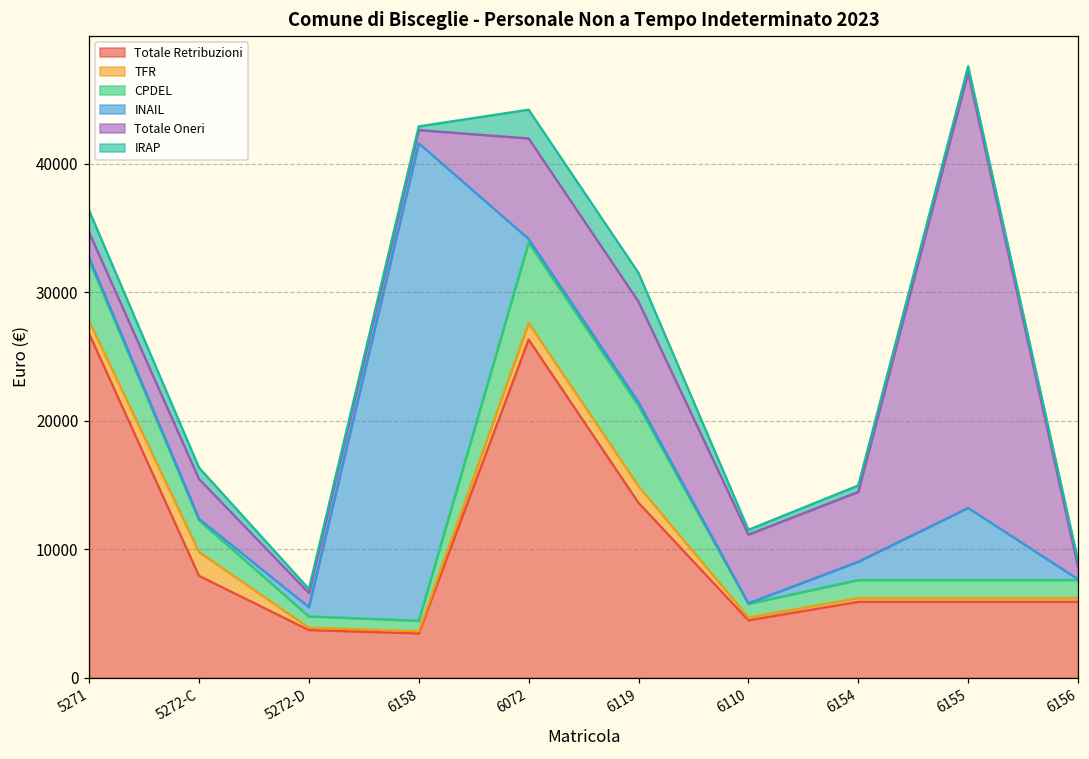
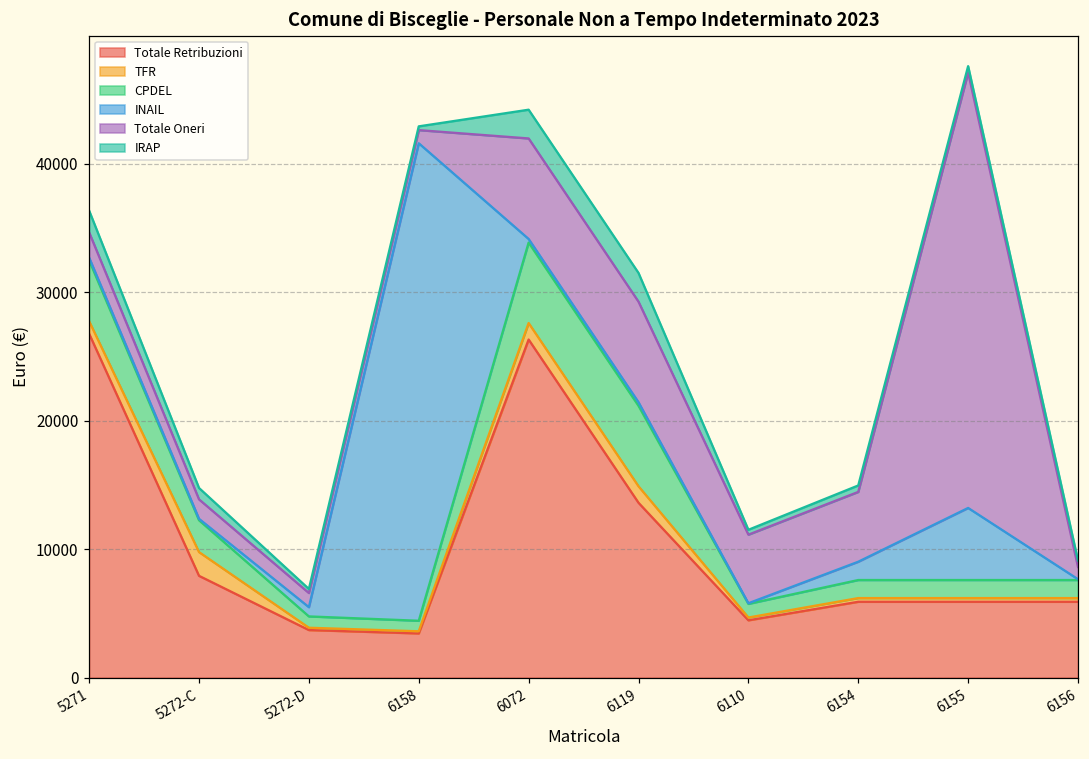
  {
    "Totale Retribuzioni": {
      "5271": 26800,
      "5272-C": 7900,
      "6072": 26300,
      "6119": 13600,
      "6154": 5900,
      "6155": 5900,
      "6156": 5900
    },
    "TFR": {
      "5271": 1000,
      "5272-C": 1800,
      "6072": 1300,
      "6119": 1300,
      "6154": 300,
      "6155": 300,
      "6156": 300
    },
    "INAIL": {
      "5272-D": 700,
      "6158": 37200,
      "6072": 300,
      "6119": 300,
      "6154": 1400,
      "6155": 5600
    },
    "Totale Oneri": {
      "5271": 2000,
-     "5272-C": 3100,
+     "5272-C": 1500,
      "5272-D": 1100,
      "6158": 1000,
      "6072": 7800,
      "6119": 7800,
      "6110": 5300,
      "6154": 5400,
      "6155": 33900,
      "6156": 1000
    }
  }
